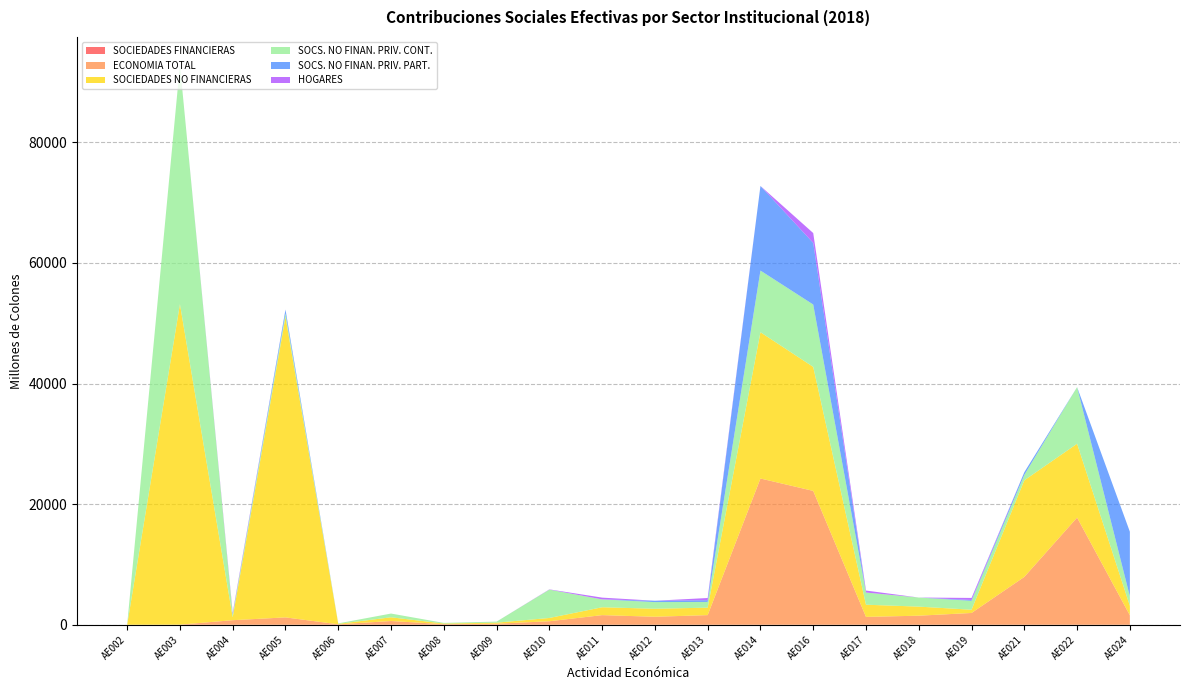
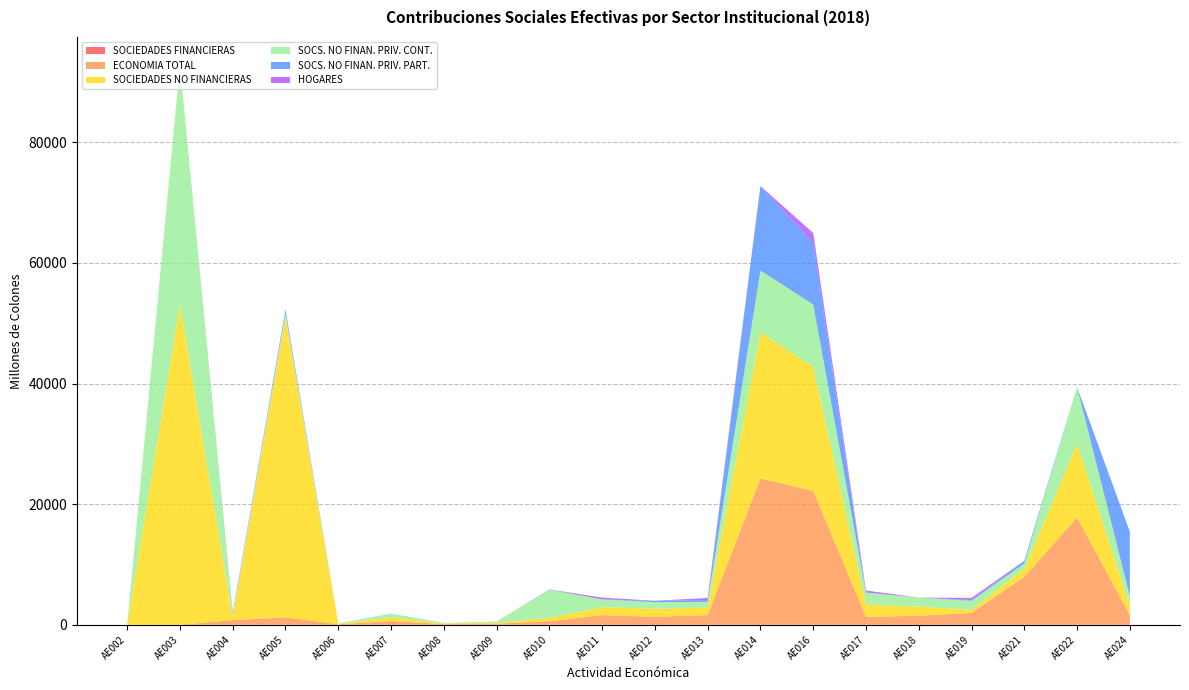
  {
    "SOCIEDADES FINANCIERAS": {
      "AE004": 0,
      "AE005": 0,
      "AE007": 0,
      "AE010": 0,
      "AE011": 0,
      "AE012": 0,
      "AE013": 0,
      "AE014": 0,
      "AE016": 0,
      "AE017": 0,
      "AE018": 0,
      "AE019": 0,
      "AE021": 0,
      "AE022": 0,
      "AE024": 0
    },
    "ECONOMIA TOTAL": {
      "AE004": 1000,
      "AE005": 1000,
      "AE007": 1000,
      "AE010": 1000,
      "AE011": 2000,
      "AE012": 1000,
      "AE013": 2000,
      "AE014": 24000,
      "AE016": 22000,
      "AE017": 1000,
      "AE018": 2000,
      "AE019": 2000,
      "AE021": 8000,
      "AE022": 18000,
      "AE024": 2000
    },
    "SOCIEDADES NO FINANCIERAS": {
      "AE003": 53000,
      "AE004": 0,
      "AE005": 50000,
      "AE007": 1000,
      "AE010": 1000,
      "AE011": 1000,
      "AE012": 1000,
      "AE013": 1000,
      "AE014": 24000,
      "AE016": 21000,
      "AE017": 2000,
      "AE018": 2000,
      "AE019": 1000,
-     "AE021": 16000,
+     "AE021": 1000,
      "AE022": 12000,
      "AE024": 2000
    },
    "SOCS. NO FINAN. PRIV. CONT.": {
      "AE005": 1000,
      "AE014": 10000,
      "AE016": 10000,
      "AE021": 1000,
      "AE024": 2000
    },
    "SOCS. NO FINAN. PRIV. PART.": {
      "AE016": 10000
    },
    "HOGARES": {
      "AE016": 2000
    }
  }
